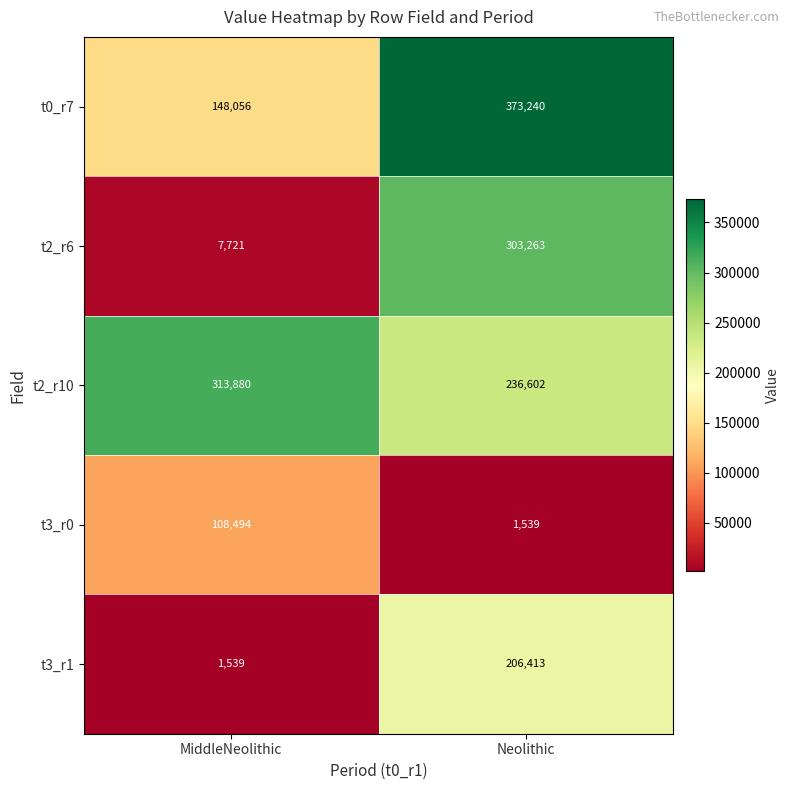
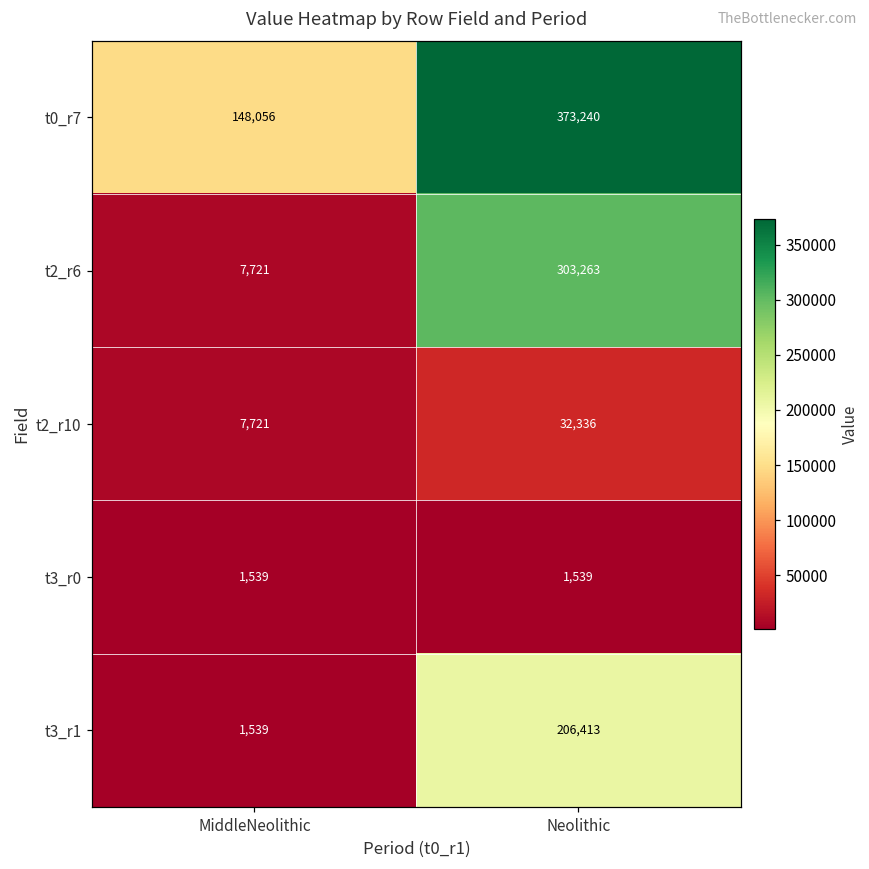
  {
    "t0_r7": {
      "MiddleNeolithic": "148,056",
      "Neolithic": "373,240"
    },
    "t2_r6": {
      "MiddleNeolithic": "7,721",
      "Neolithic": "303,263"
    },
    "t2_r10": {
-     "MiddleNeolithic": "313,880",
-     "Neolithic": "236,602"
+     "MiddleNeolithic": "7,721",
+     "Neolithic": "32,336"
    },
    "t3_r0": {
-     "MiddleNeolithic": "108,494",
+     "MiddleNeolithic": "1,539",
      "Neolithic": "1,539"
    },
    "t3_r1": {
      "MiddleNeolithic": "1,539",
      "Neolithic": "206,413"
    }
  }
